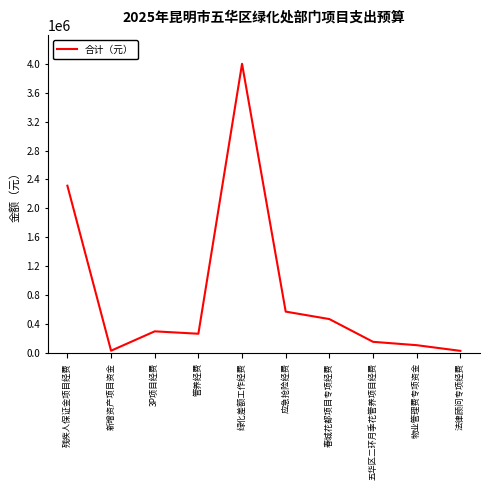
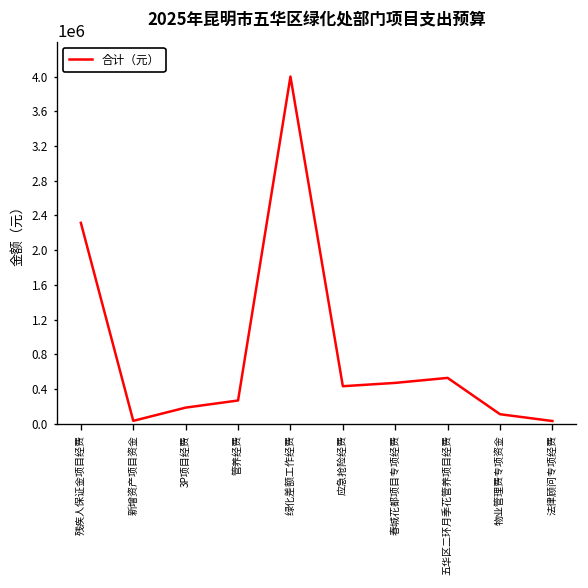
  {
    "残疾人保证金项目经费": 2300000,
    "新增资产项目资金": 0,
-   "3P项目经费": 300000,
+   "3P项目经费": 200000,
    "管养经费": 300000,
    "绿化差额工作经费": 4000000,
-   "应急抢险经费": 600000,
+   "应急抢险经费": 400000,
    "春城花都项目专项经费": 500000,
-   "五华区二环月季花管养项目经费": 200000,
+   "五华区二环月季花管养项目经费": 500000,
    "物业管理费专项资金": 100000,
    "法律顾问专项经费": 0
  }
